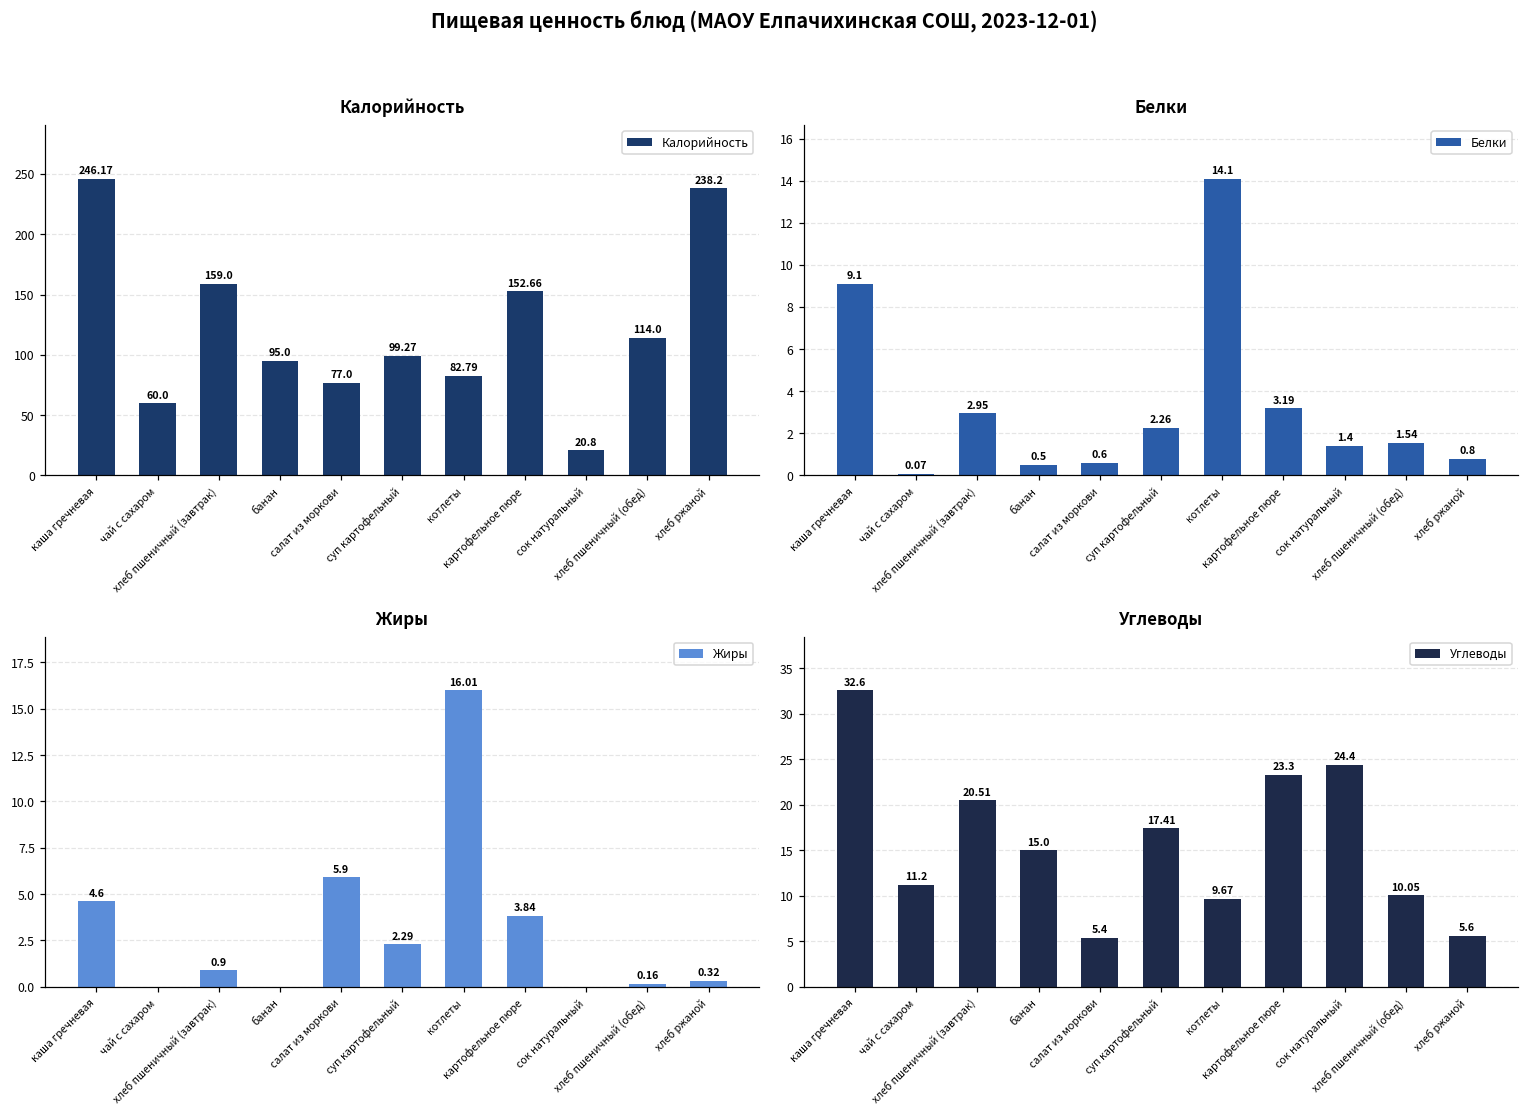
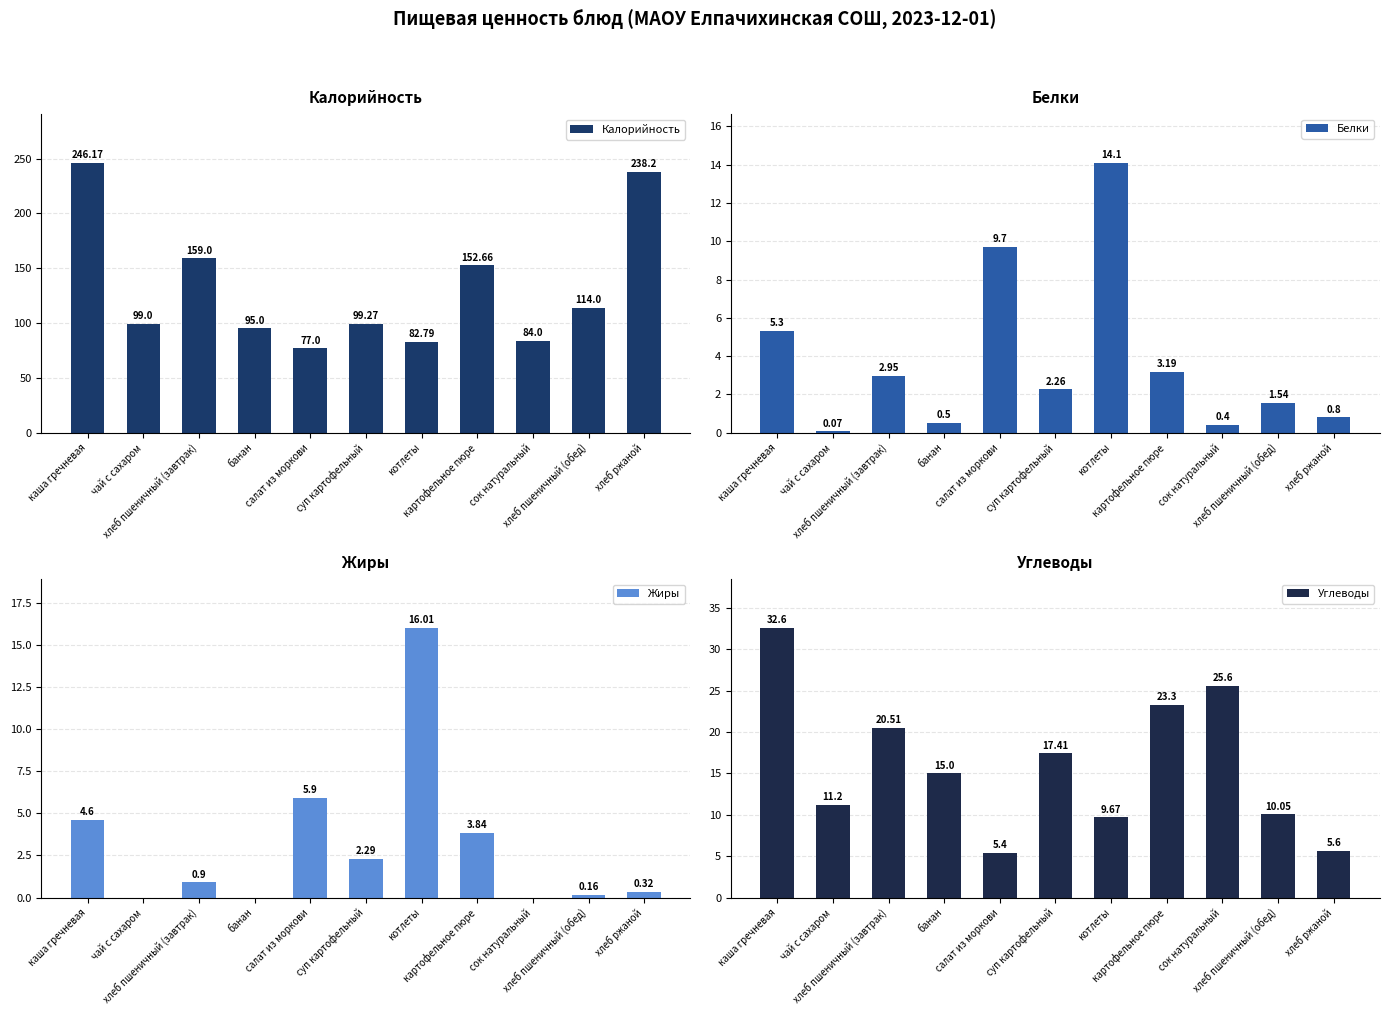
  {
    "Калорийность": {
      "каша гречневая": 246.17,
-     "чай с сахаром": 60.0,
+     "чай с сахаром": 99.0,
      "хлеб пшеничный (завтрак)": 159.0,
      "банан": 95.0,
      "салат из моркови": 77.0,
      "суп картофельный": 99.27,
      "котлеты": 82.79,
      "картофельное пюре": 152.66,
-     "сок натуральный": 20.8,
+     "сок натуральный": 84.0,
      "хлеб пшеничный (обед)": 114.0,
      "хлеб ржаной": 238.2
    },
    "Белки": {
-     "каша гречневая": 9.1,
+     "каша гречневая": 5.3,
      "чай с сахаром": 0.07,
      "хлеб пшеничный (завтрак)": 2.95,
      "банан": 0.5,
-     "салат из моркови": 0.6,
+     "салат из моркови": 9.7,
      "суп картофельный": 2.26,
      "котлеты": 14.1,
      "картофельное пюре": 3.19,
-     "сок натуральный": 1.4,
+     "сок натуральный": 0.4,
      "хлеб пшеничный (обед)": 1.54,
      "хлеб ржаной": 0.8
    },
    "Жиры": {
      "каша гречневая": 4.6,
      "хлеб пшеничный (завтрак)": 0.9,
      "салат из моркови": 5.9,
      "суп картофельный": 2.29,
      "котлеты": 16.01,
      "картофельное пюре": 3.84,
      "хлеб пшеничный (обед)": 0.16,
      "хлеб ржаной": 0.32
    },
    "Углеводы": {
      "каша гречневая": 32.6,
      "чай с сахаром": 11.2,
      "хлеб пшеничный (завтрак)": 20.51,
      "банан": 15.0,
      "салат из моркови": 5.4,
      "суп картофельный": 17.41,
      "котлеты": 9.67,
      "картофельное пюре": 23.3,
-     "сок натуральный": 24.4,
+     "сок натуральный": 25.6,
      "хлеб пшеничный (обед)": 10.05,
      "хлеб ржаной": 5.6
    }
  }
